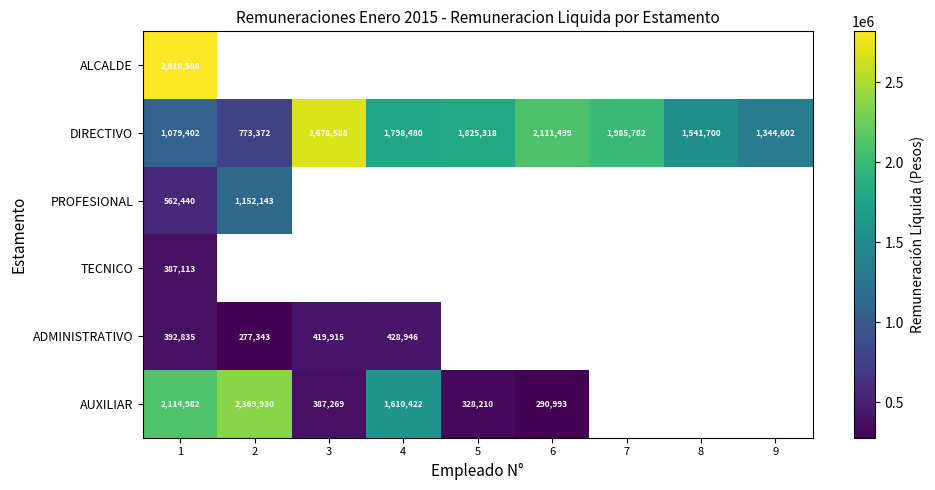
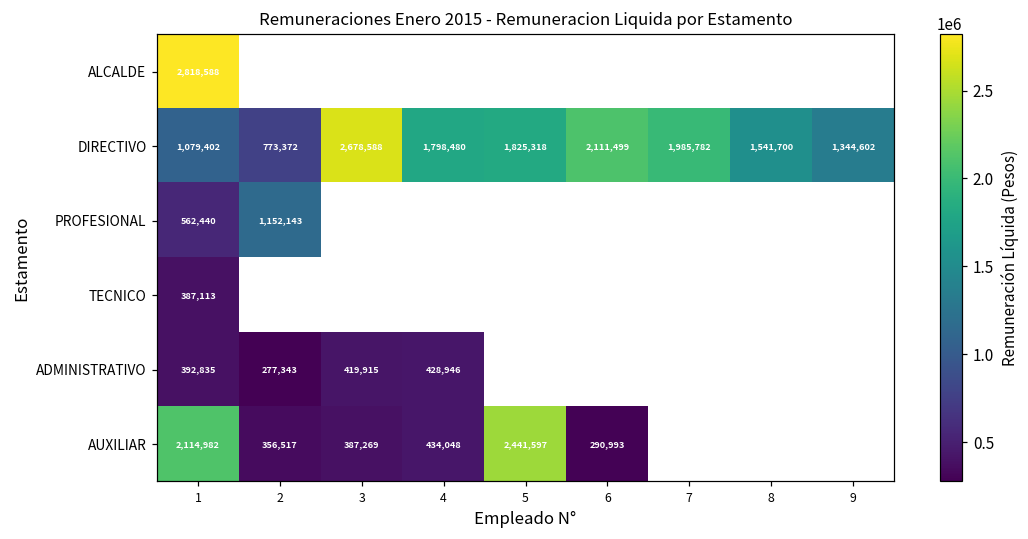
  {
    "ALCALDE": {
      "1": "2,818,588"
    },
    "DIRECTIVO": {
      "1": "1,079,402",
      "2": "773,372",
      "3": "2,678,588",
      "4": "1,798,480",
      "5": "1,825,318",
      "6": "2,111,499",
      "7": "1,985,782",
      "8": "1,541,700",
      "9": "1,344,602"
    },
    "PROFESIONAL": {
      "1": "562,440",
      "2": "1,152,143"
    },
    "TECNICO": {
      "1": "387,113"
    },
    "ADMINISTRATIVO": {
      "1": "392,835",
      "2": "277,343",
      "3": "419,915",
      "4": "428,946"
    },
    "AUXILIAR": {
      "1": "2,114,982",
-     "2": "2,369,930",
+     "2": "356,517",
      "3": "387,269",
-     "4": "1,610,422",
-     "5": "328,210",
+     "4": "434,048",
+     "5": "2,441,597",
      "6": "290,993"
    }
  }
